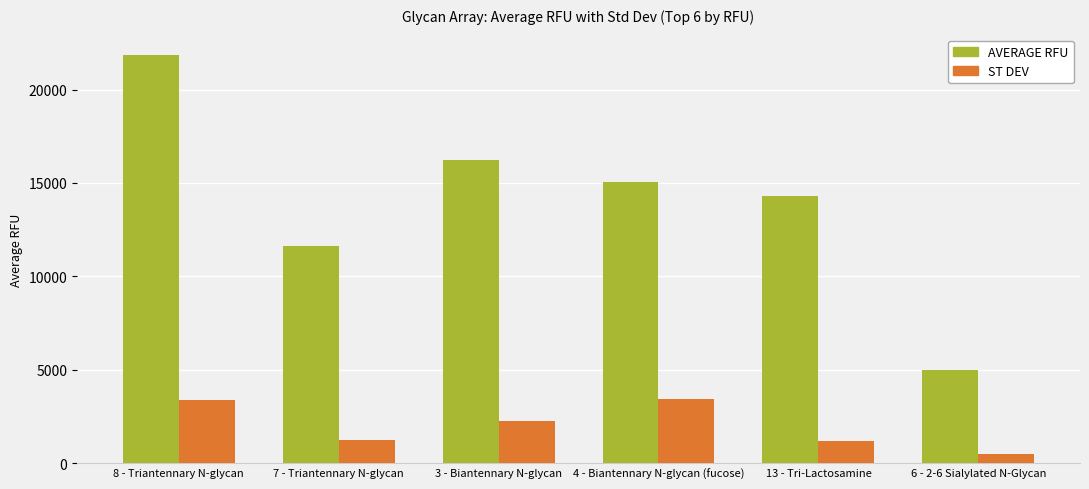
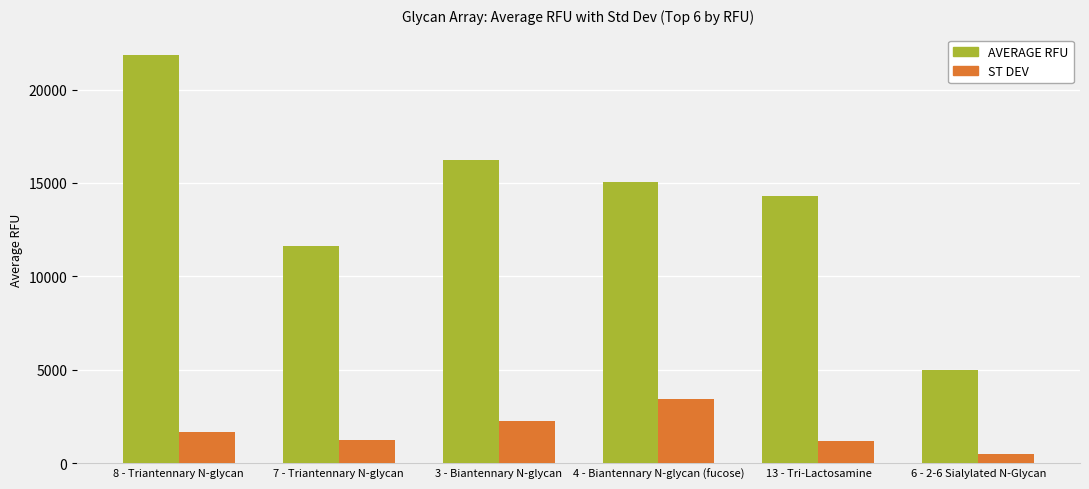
  {
    "AVERAGE RFU": {
      "8 - Triantennary N-glycan": 21800,
      "7 - Triantennary N-glycan": 11600,
      "3 - Biantennary N-glycan": 16200,
      "4 - Biantennary N-glycan (fucose)": 15100,
      "13 - Tri-Lactosamine": 14300,
      "6 - 2-6 Sialylated N-Glycan": 5000
    },
    "ST DEV": {
-     "8 - Triantennary N-glycan": 3400,
+     "8 - Triantennary N-glycan": 1700,
      "7 - Triantennary N-glycan": 1200,
      "3 - Biantennary N-glycan": 2200,
      "4 - Biantennary N-glycan (fucose)": 3400,
      "13 - Tri-Lactosamine": 1200,
      "6 - 2-6 Sialylated N-Glycan": 500
    }
  }
